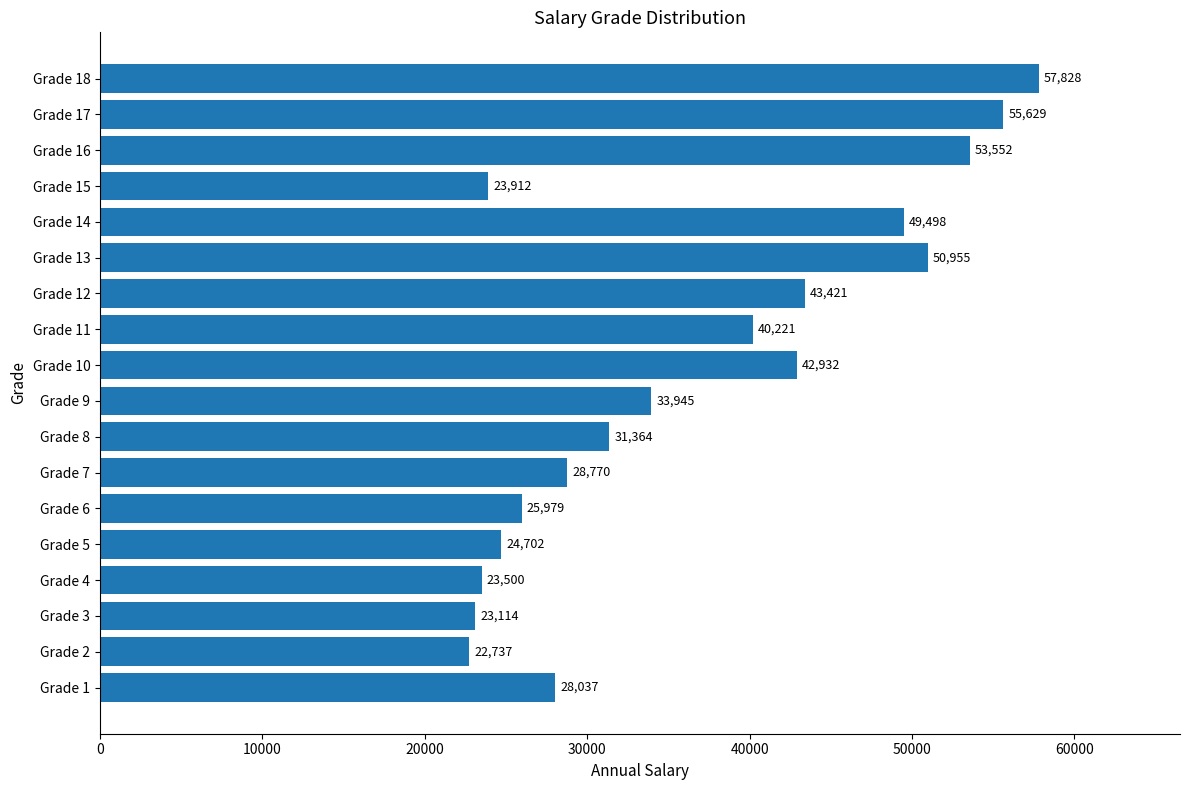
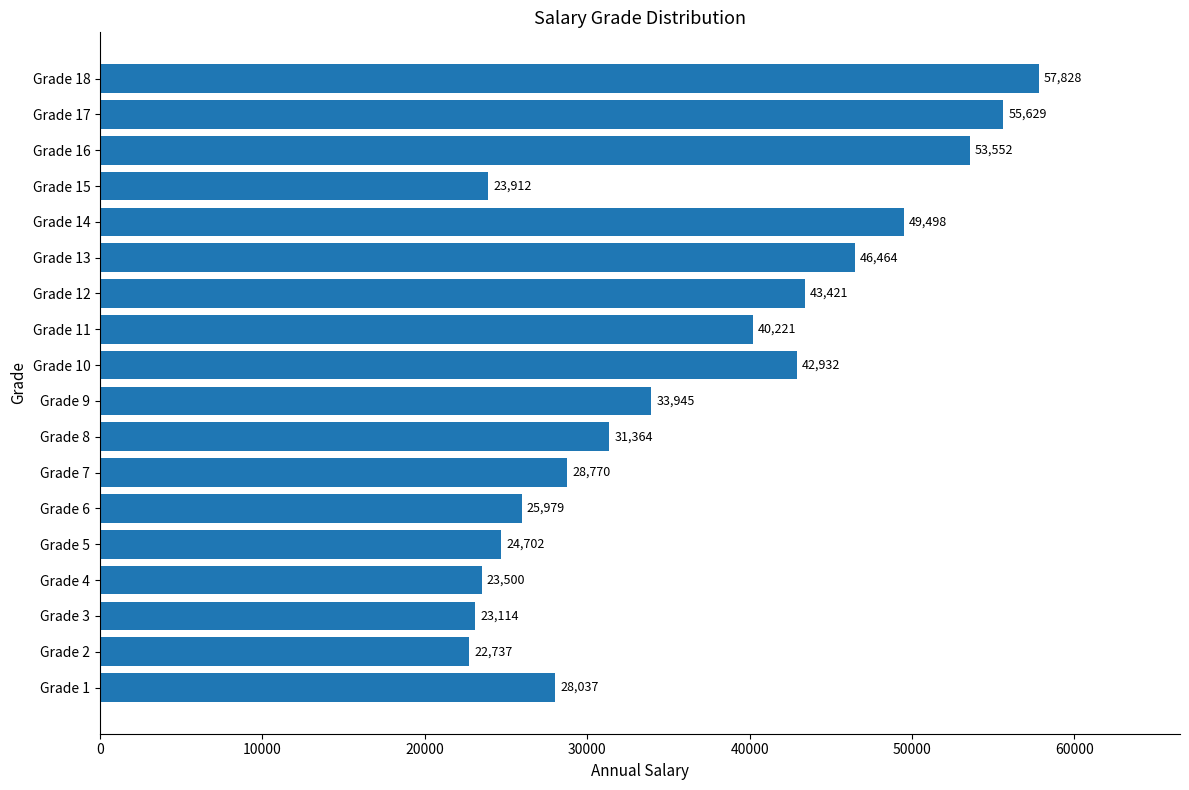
  {
    "Grade 18": "57,828",
    "Grade 17": "55,629",
    "Grade 16": "53,552",
    "Grade 15": "23,912",
    "Grade 14": "49,498",
-   "Grade 13": "50,955",
+   "Grade 13": "46,464",
    "Grade 12": "43,421",
    "Grade 11": "40,221",
    "Grade 10": "42,932",
    "Grade 9": "33,945",
    "Grade 8": "31,364",
    "Grade 7": "28,770",
    "Grade 6": "25,979",
    "Grade 5": "24,702",
    "Grade 4": "23,500",
    "Grade 3": "23,114",
    "Grade 2": "22,737",
    "Grade 1": "28,037"
  }
